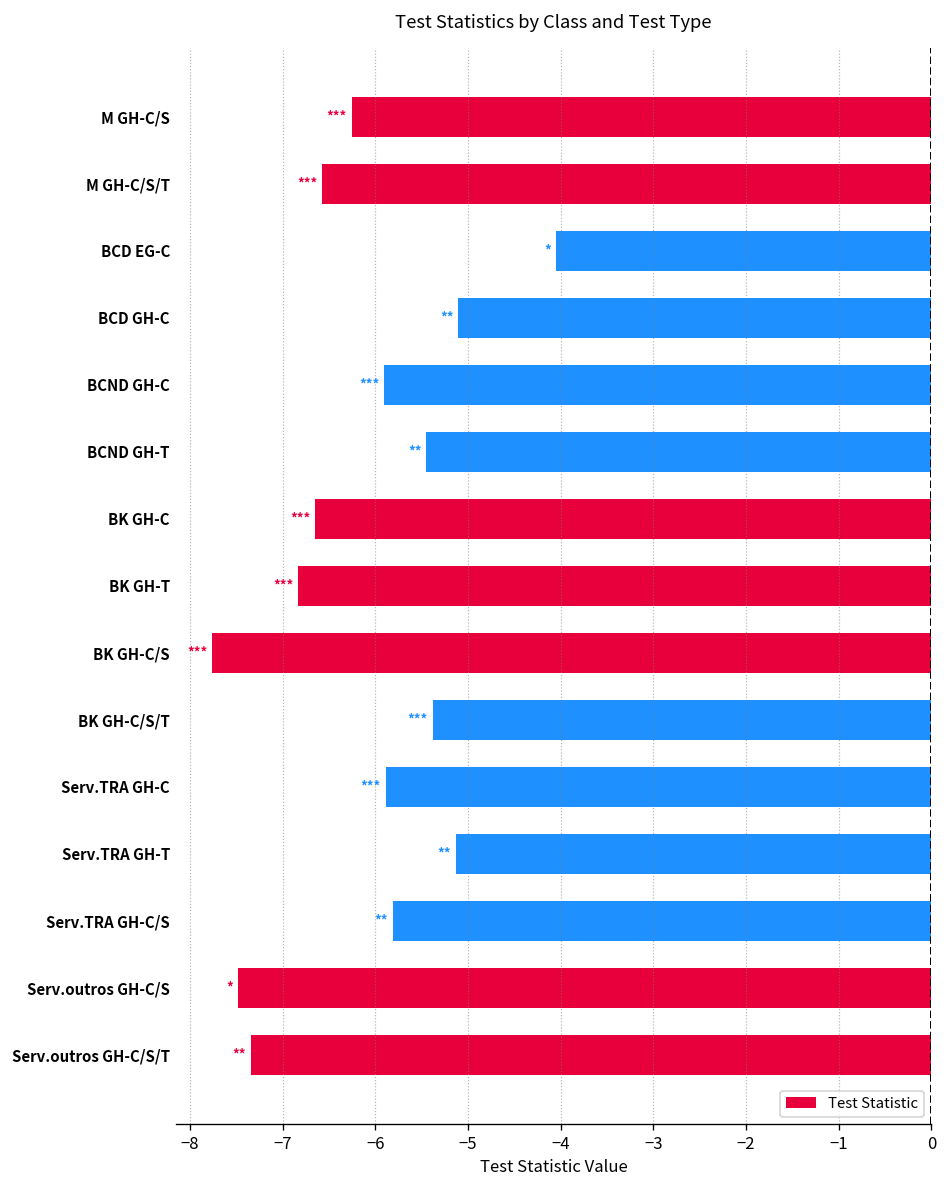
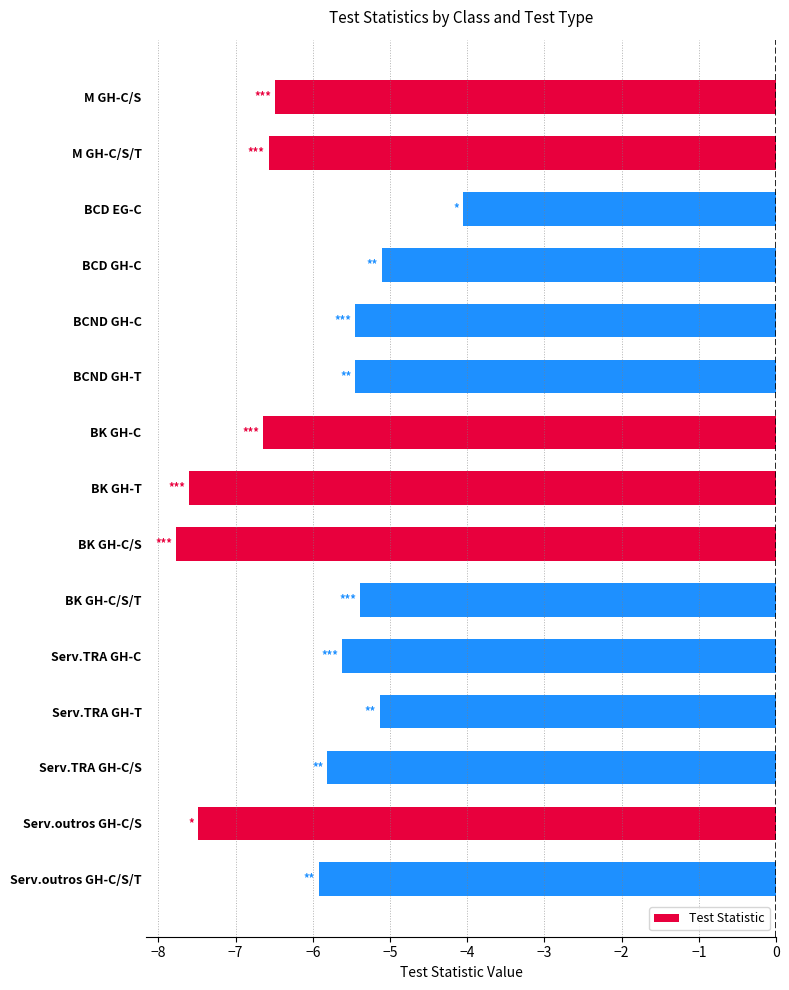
  {
-   "M GH-C/S": -6.3,
+   "M GH-C/S": -6.5,
    "M GH-C/S/T": -6.6,
    "BCD EG-C": -4.1,
    "BCD GH-C": -5.1,
-   "BCND GH-C": -5.9,
+   "BCND GH-C": -5.5,
    "BCND GH-T": -5.5,
    "BK GH-C": -6.6,
-   "BK GH-T": -6.8,
+   "BK GH-T": -7.6,
    "BK GH-C/S": -7.8,
    "BK GH-C/S/T": -5.4,
-   "Serv.TRA GH-C": -5.9,
+   "Serv.TRA GH-C": -5.6,
    "Serv.TRA GH-T": -5.1,
    "Serv.TRA GH-C/S": -5.8,
    "Serv.outros GH-C/S": -7.5,
-   "Serv.outros GH-C/S/T": -7.3
+   "Serv.outros GH-C/S/T": -5.9
  }
